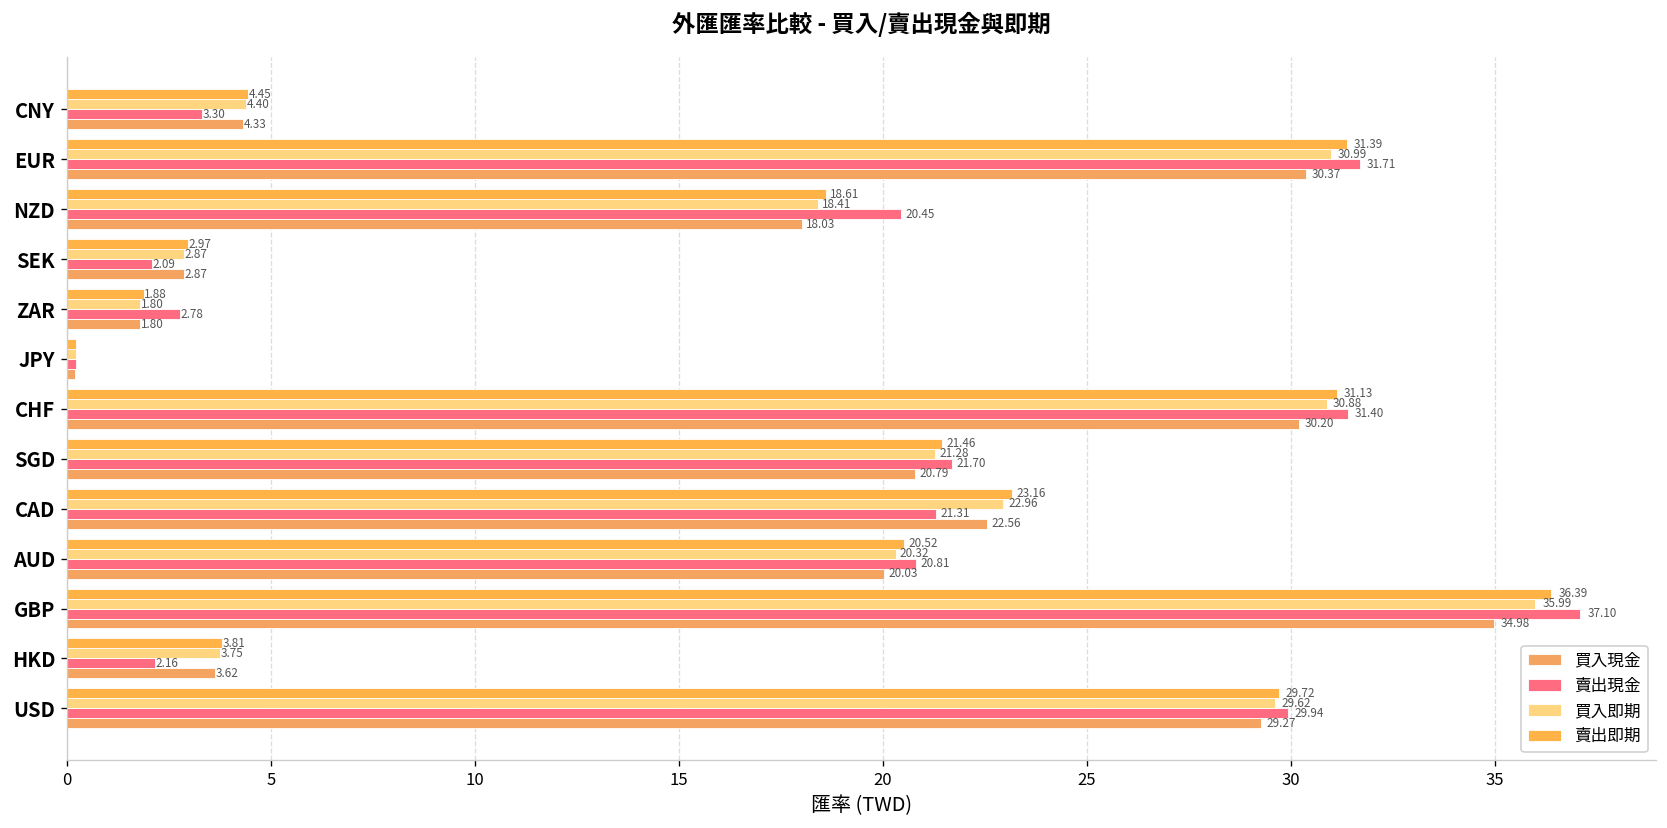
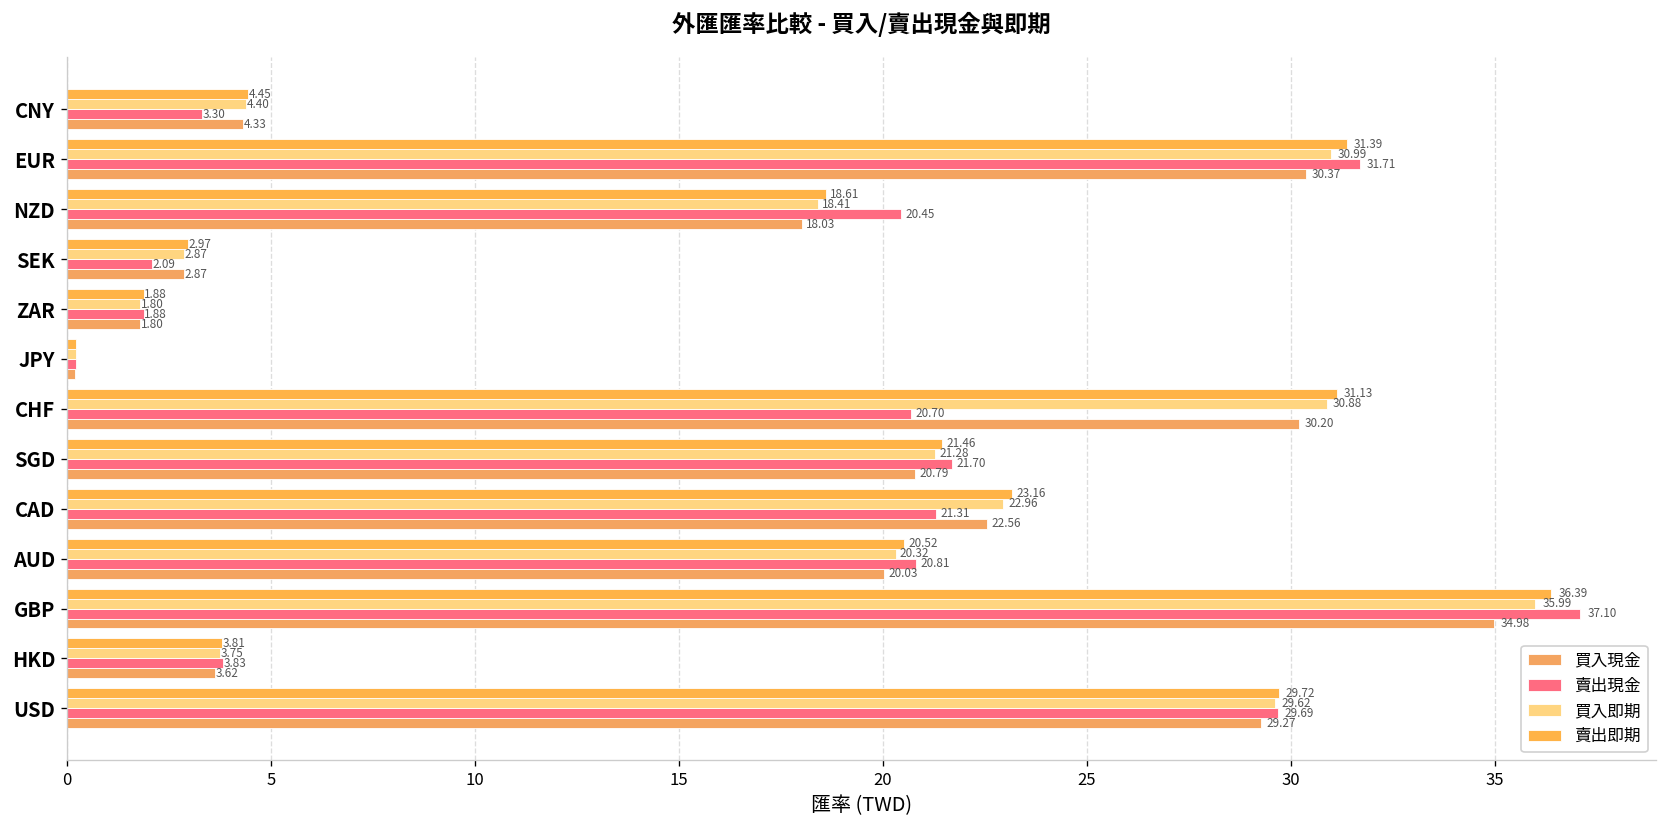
  {
    "賣出現金": {
      "CNY": 3.30,
      "EUR": 31.71,
      "NZD": 20.45,
      "SEK": 2.09,
-     "ZAR": 2.78,
-     "CHF": 31.40,
+     "ZAR": 1.88,
+     "CHF": 20.70,
      "SGD": 21.70,
      "CAD": 21.31,
      "AUD": 20.81,
      "GBP": 37.10,
-     "HKD": 2.16,
-     "USD": 29.94
+     "HKD": 3.83,
+     "USD": 29.69
    }
  }
